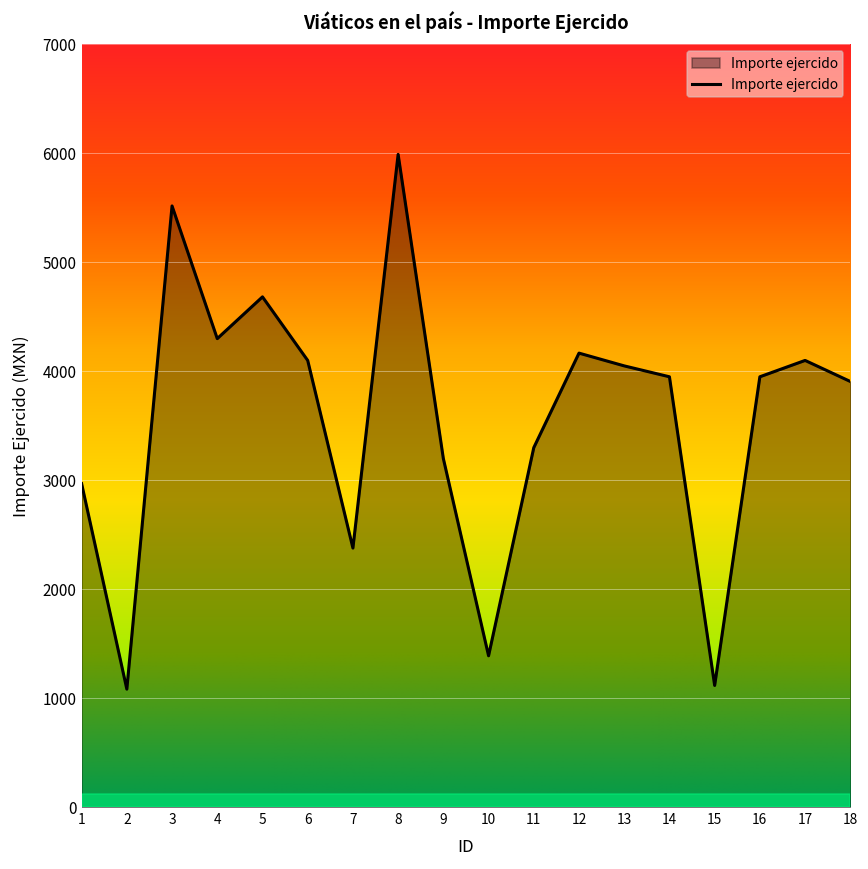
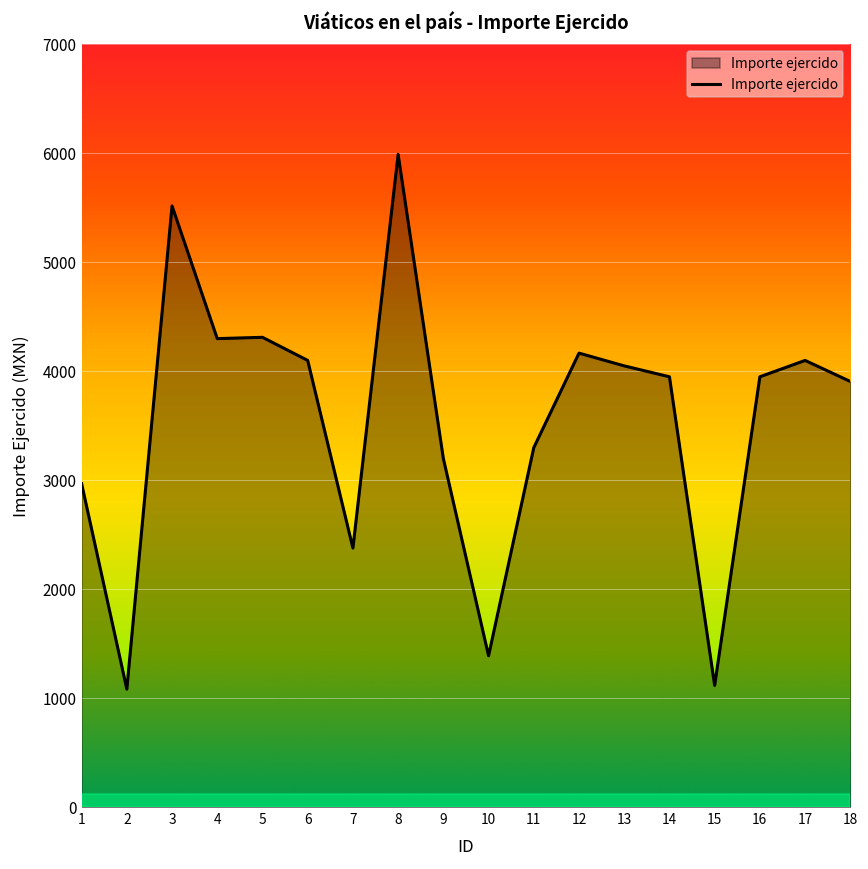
  {
    "1": 3000,
    "2": 1100,
    "3": 5500,
    "4": 4300,
-   "5": 4700,
+   "5": 4300,
    "6": 4100,
    "7": 2400,
    "8": 6000,
    "9": 3200,
    "10": 1400,
    "11": 3300,
    "12": 4200,
    "13": 4100,
    "14": 4000,
    "15": 1100,
    "16": 4000,
    "17": 4100,
    "18": 3900
  }
